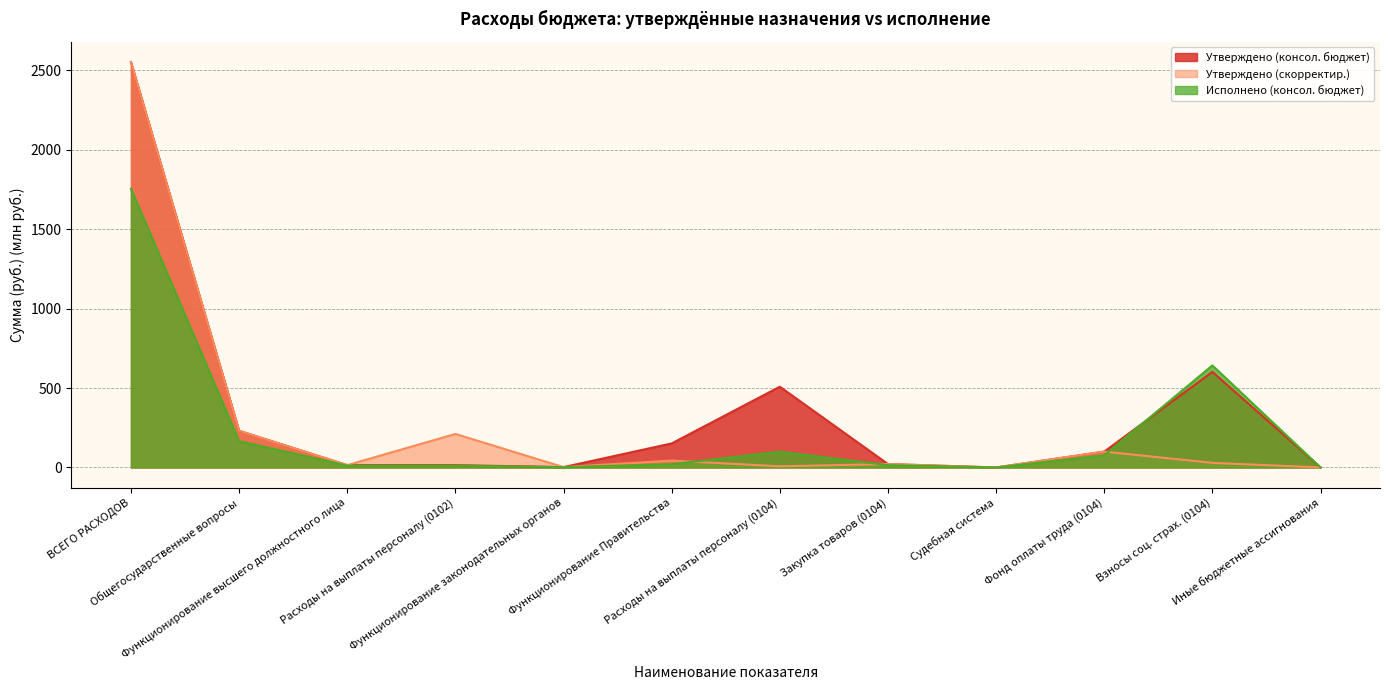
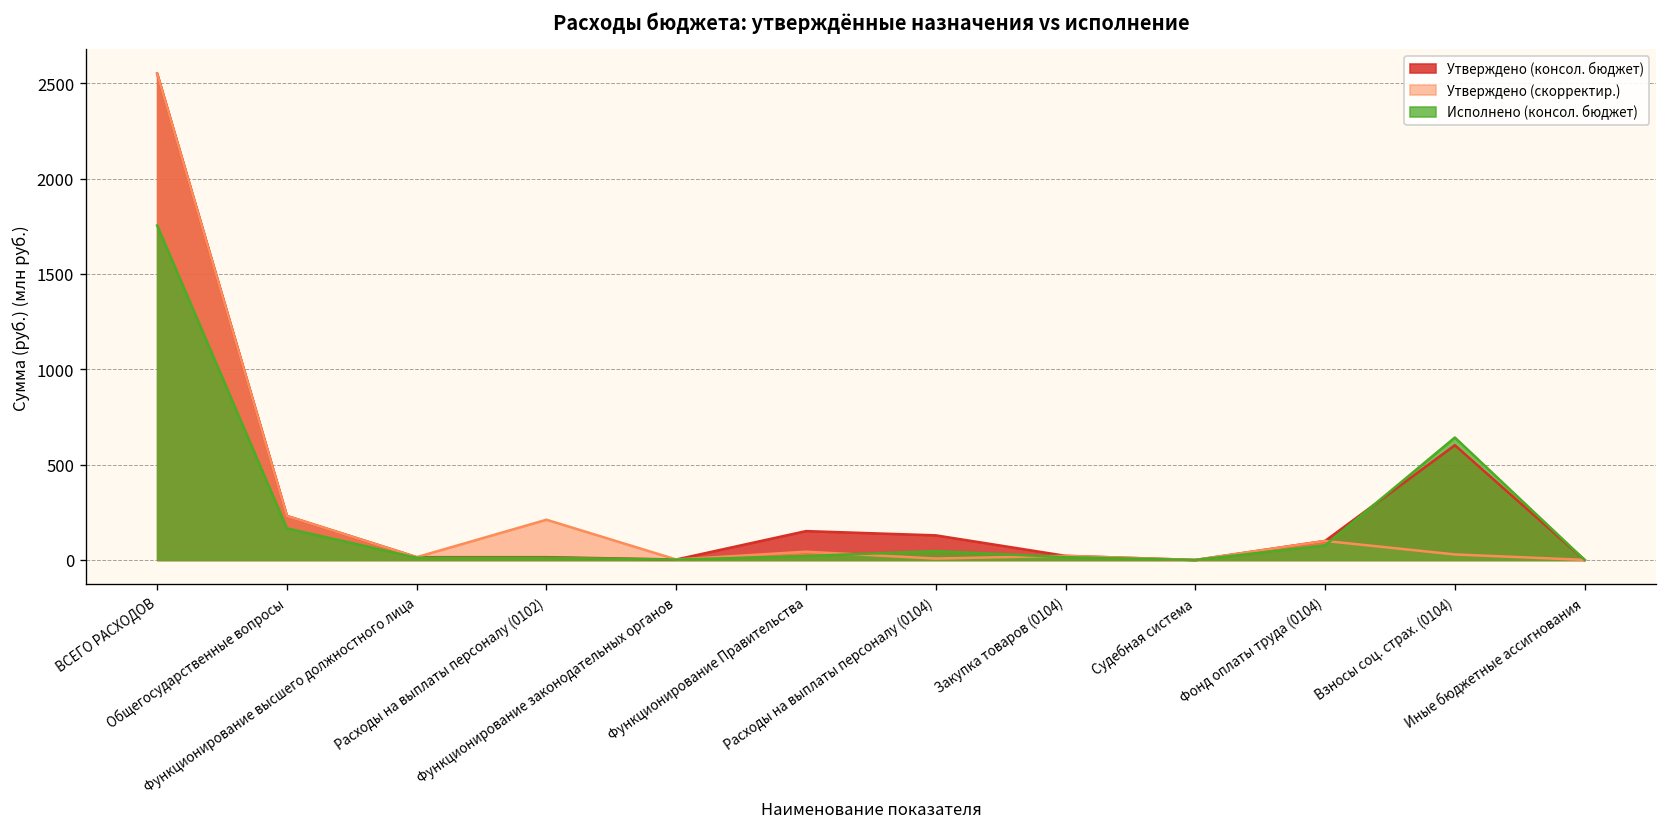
  {
    "Утверждено (консол. бюджет)": {
      "Функционирование Правительства": 150,
-     "Расходы на выплаты персоналу (0104)": 510,
+     "Расходы на выплаты персоналу (0104)": 130,
      "Взносы соц. страх. (0104)": 600
    },
    "Утверждено (скорректир.)": {
      "Расходы на выплаты персоналу (0102)": 210,
      "Функционирование Правительства": 40,
      "Расходы на выплаты персоналу (0104)": 10,
      "Взносы соц. страх. (0104)": 30
    },
    "Исполнено (консол. бюджет)": {
      "ВСЕГО РАСХОДОВ": 1750,
      "Общегосударственные вопросы": 170,
      "Функционирование Правительства": 20,
-     "Расходы на выплаты персоналу (0104)": 100,
+     "Расходы на выплаты персоналу (0104)": 50,
      "Фонд оплаты труда (0104)": 80,
      "Взносы соц. страх. (0104)": 640
    }
  }
